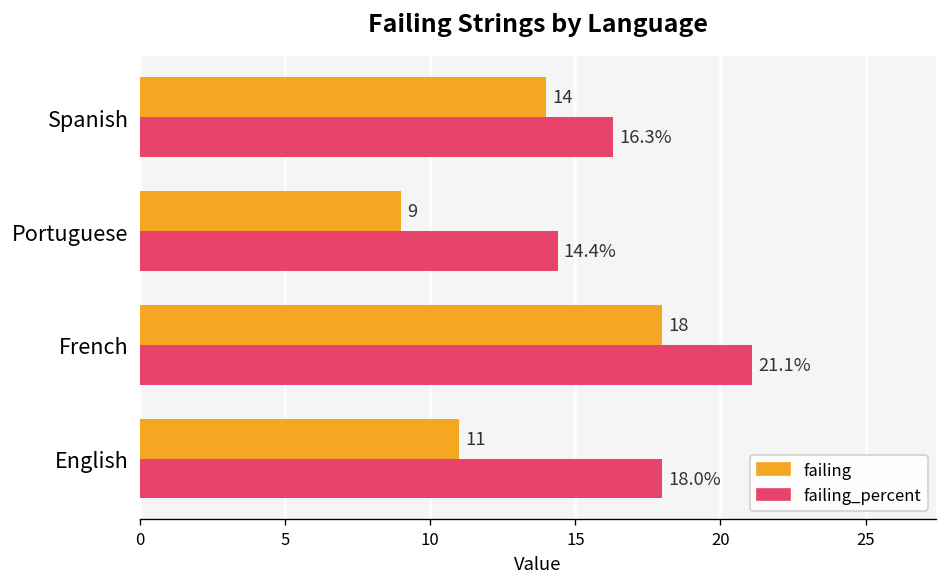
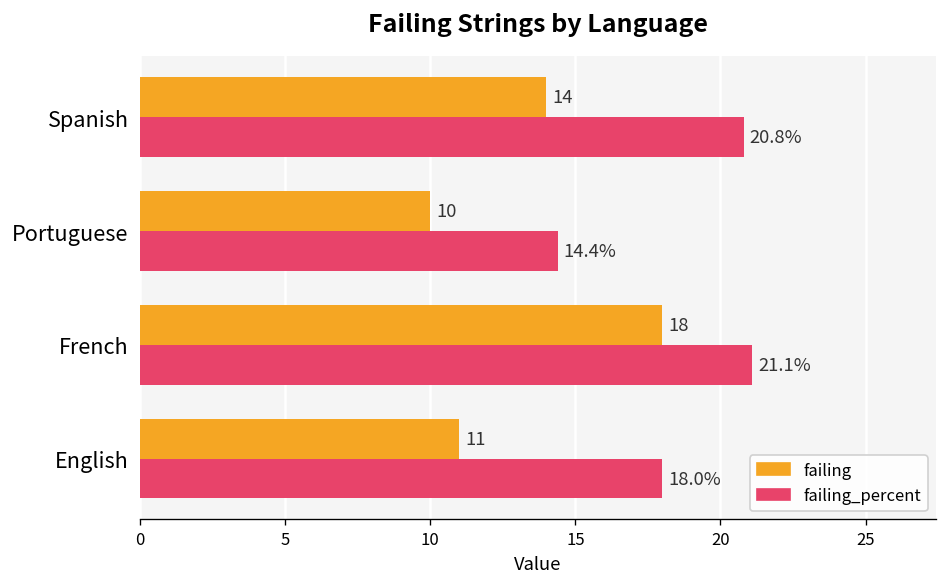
  {
    "failing": {
      "Spanish": "14",
-     "Portuguese": "9",
+     "Portuguese": "10",
      "French": "18",
      "English": "11"
    },
    "failing_percent": {
-     "Spanish": "16.3%",
+     "Spanish": "20.8%",
      "Portuguese": "14.4%",
      "French": "21.1%",
      "English": "18.0%"
    }
  }
